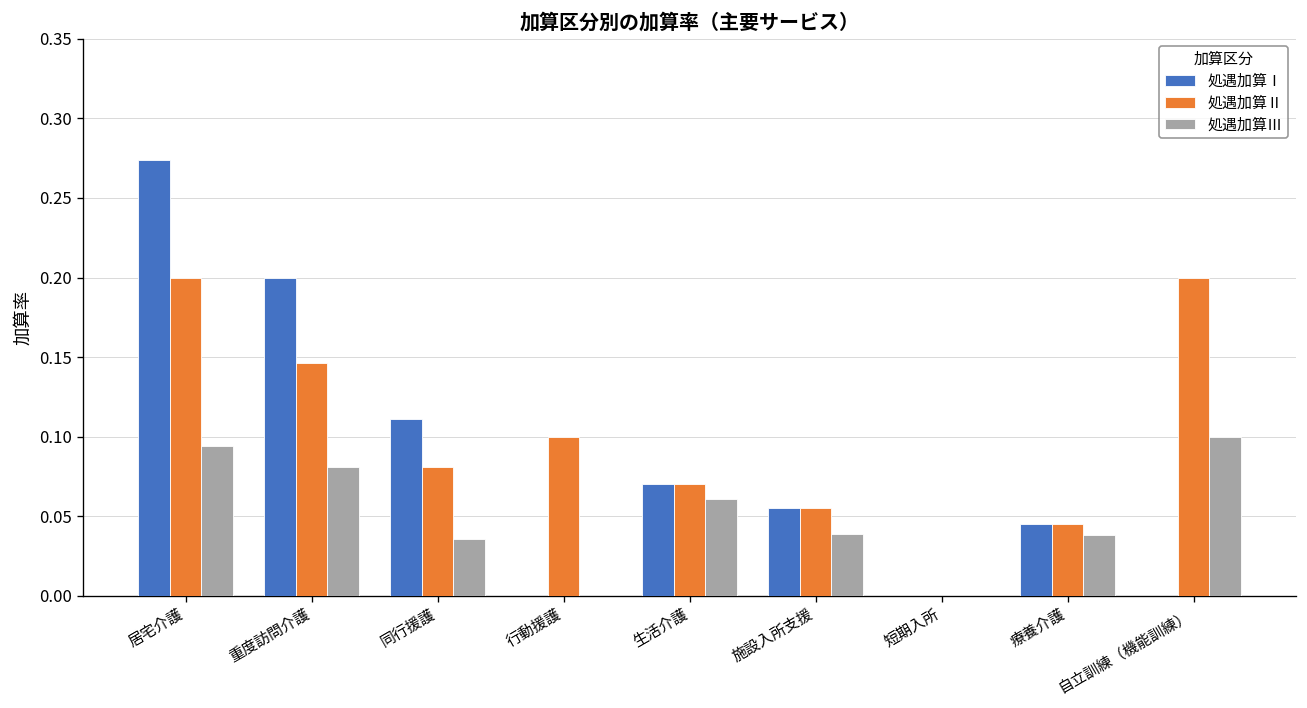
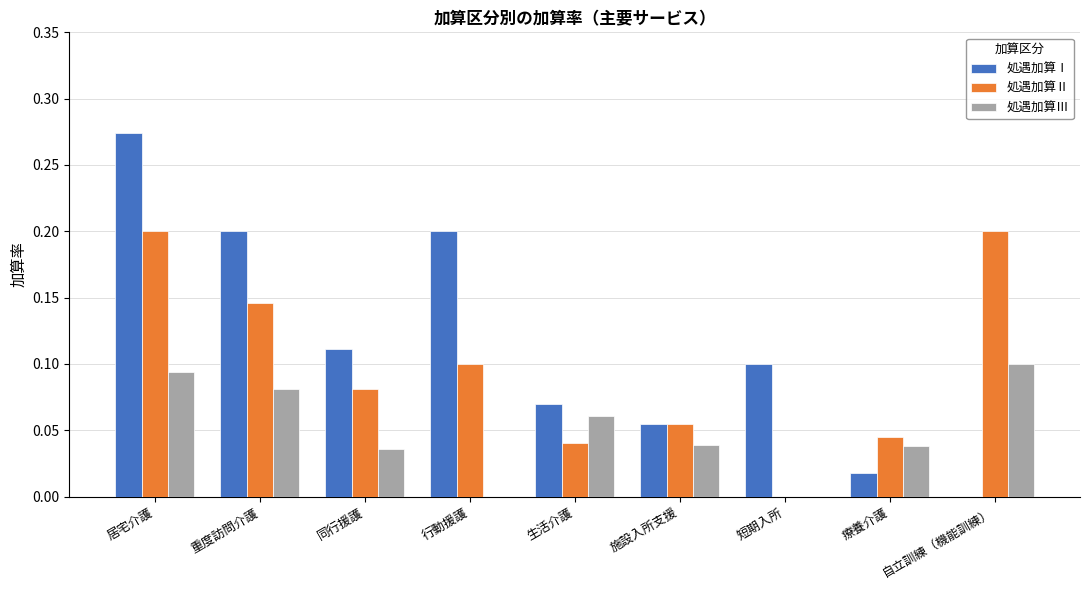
  {
    "処遇加算Ⅰ": {
      "居宅介護": 0.274,
      "重度訪問介護": 0.200,
      "同行援護": 0.111,
-     "行動援護": 0.0,
+     "行動援護": 0.2,
      "生活介護": 0.070,
      "施設入所支援": 0.055,
-     "短期入所": 0.0,
-     "療養介護": 0.045,
+     "短期入所": 0.1,
+     "療養介護": 0.018,
      "自立訓練（機能訓練）": 0.000
    },
    "処遇加算Ⅱ": {
      "居宅介護": 0.20,
      "重度訪問介護": 0.146,
      "同行援護": 0.08,
      "行動援護": 0.10,
-     "生活介護": 0.07,
+     "生活介護": 0.04,
      "施設入所支援": 0.055,
      "短期入所": 0.00,
      "療養介護": 0.045,
      "自立訓練（機能訓練）": 0.20
    },
    "処遇加算Ⅲ": {
      "居宅介護": 0.094,
      "重度訪問介護": 0.081,
      "同行援護": 0.036,
      "行動援護": 0.000,
      "生活介護": 0.061,
      "施設入所支援": 0.039,
      "短期入所": 0.000,
      "療養介護": 0.038,
      "自立訓練（機能訓練）": 0.100
    }
  }
